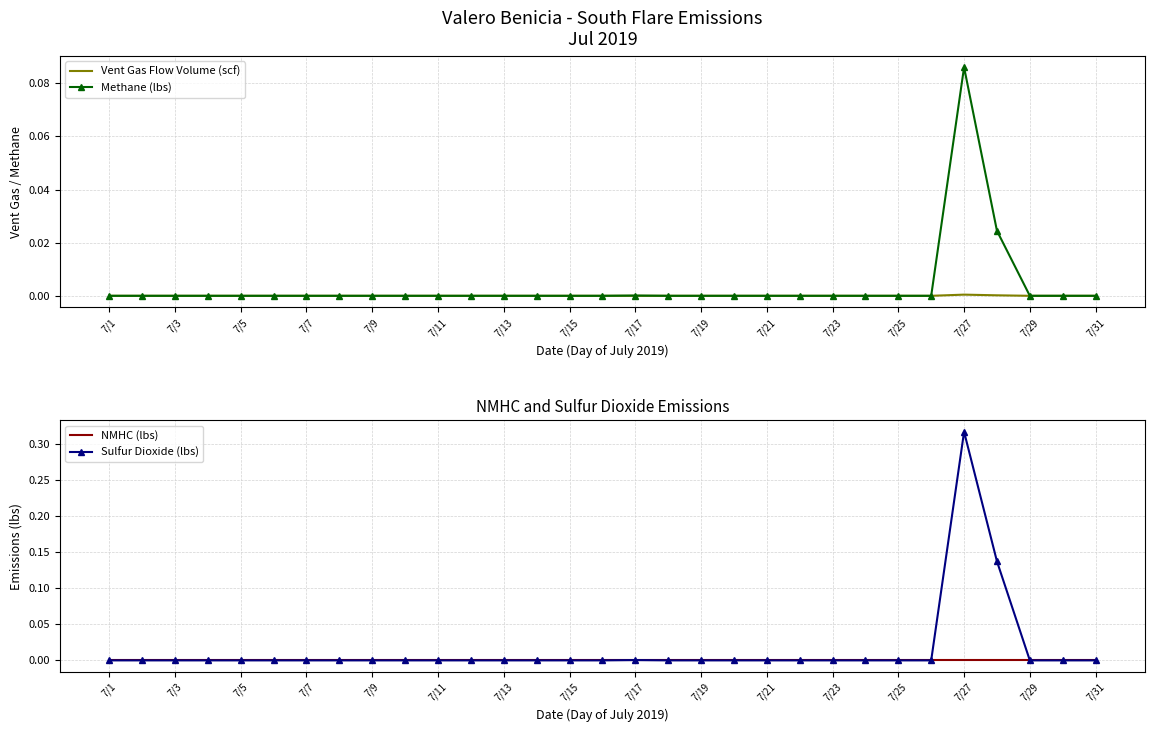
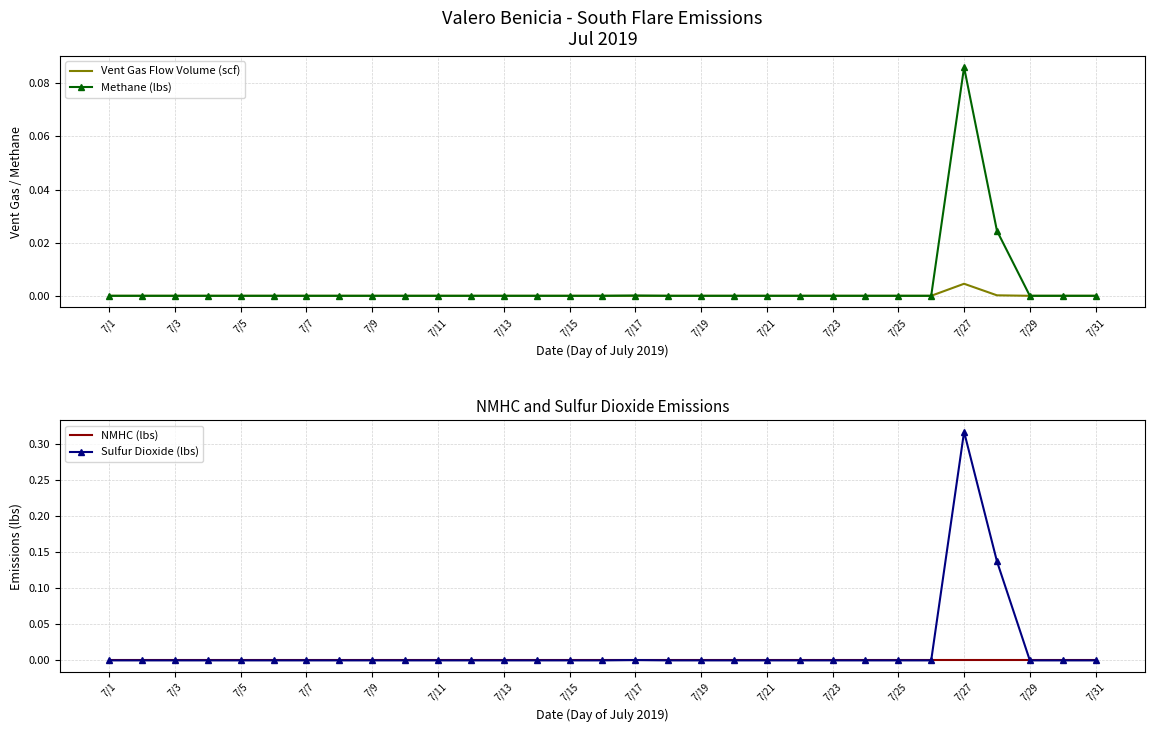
  {
    "Valero Benicia - South Flare Emissions Jul 2019": {
      "Vent Gas Flow Volume (scf)": {
-       "7/27": 0.000
+       "7/27": 0.005
      },
      "Methane (lbs)": {
        "7/27": 0.086
      }
    },
    "NMHC and Sulfur Dioxide Emissions": {
      "NMHC (lbs)": {
        "7/27": 0.00
      },
      "Sulfur Dioxide (lbs)": {
        "7/27": 0.32
      }
    }
  }
